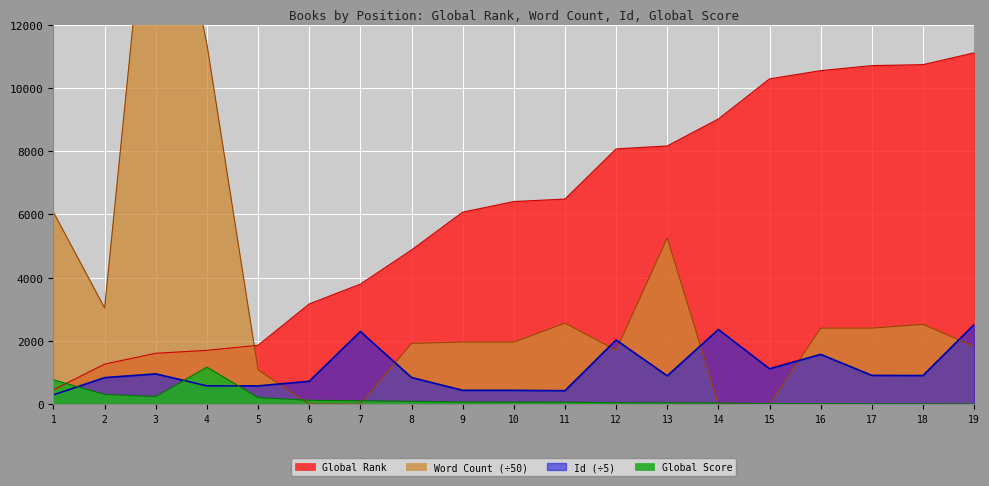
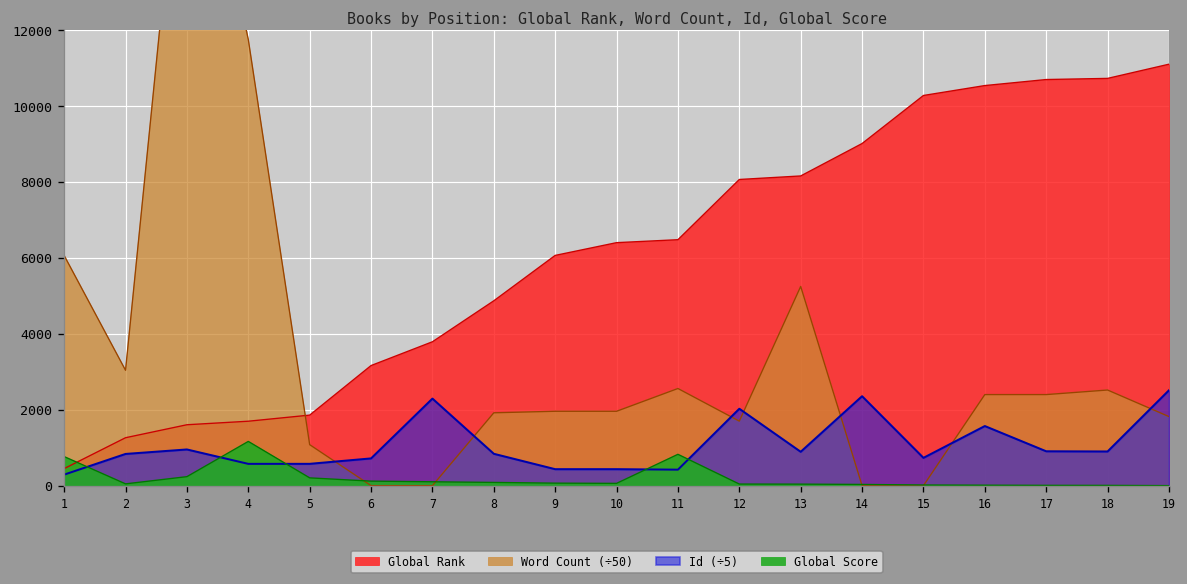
  {
    "Global Rank": {
      "1": 400,
      "2": 1300,
      "3": 1600,
      "4": 1700,
      "5": 1900,
      "6": 3200,
      "7": 3800,
      "8": 4900,
      "9": 6100,
      "10": 6400,
      "11": 6500,
      "12": 8100,
      "13": 8200,
      "14": 9000,
      "15": 10300,
      "16": 10500,
      "17": 10700,
      "18": 10700,
      "19": 11100
    },
    "Word Count (÷50)": {
      "1": 6100,
      "2": 3000,
-     "4": 11400,
+     "4": 11800,
      "5": 1100,
      "6": 0,
      "7": 0,
      "8": 1900,
      "9": 2000,
      "10": 2000,
      "11": 2600,
      "12": 1700,
      "13": 5300,
      "16": 2400,
      "17": 2400,
      "18": 2500,
      "19": 1800
    },
    "Id (÷5)": {
      "1": 300,
      "2": 800,
      "3": 1000,
      "4": 600,
      "5": 600,
      "6": 700,
      "7": 2300,
      "8": 800,
      "9": 400,
      "10": 400,
      "11": 400,
      "12": 2000,
      "13": 900,
      "14": 2400,
-     "15": 1100,
+     "15": 700,
      "16": 1600,
      "17": 900,
      "18": 900,
      "19": 2500
    },
    "Global Score": {
      "1": 800,
-     "2": 300,
+     "2": 0,
      "3": 200,
      "4": 1200,
      "5": 200,
      "6": 100,
      "7": 100,
      "8": 100,
      "9": 100,
      "10": 100,
-     "11": 100,
+     "11": 800,
      "12": 0,
      "13": 0,
      "16": 0,
      "17": 0,
      "18": 0,
      "19": 0
    }
  }
